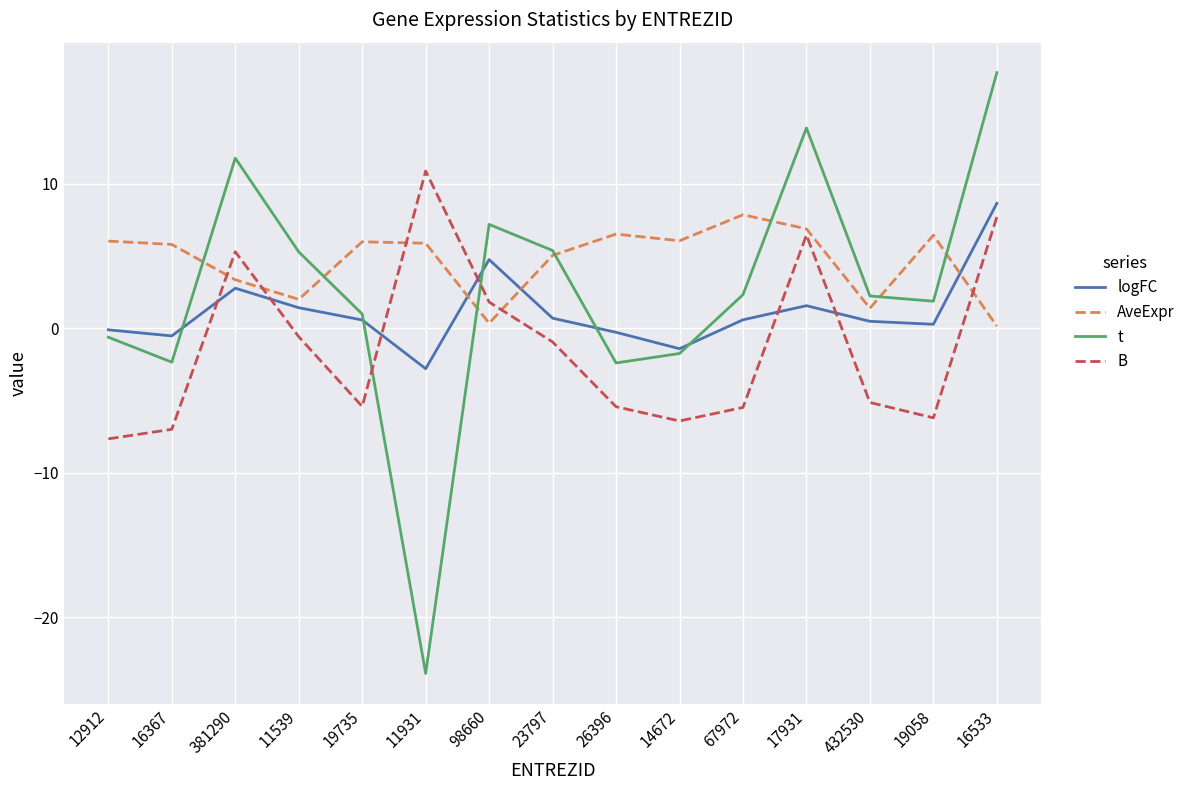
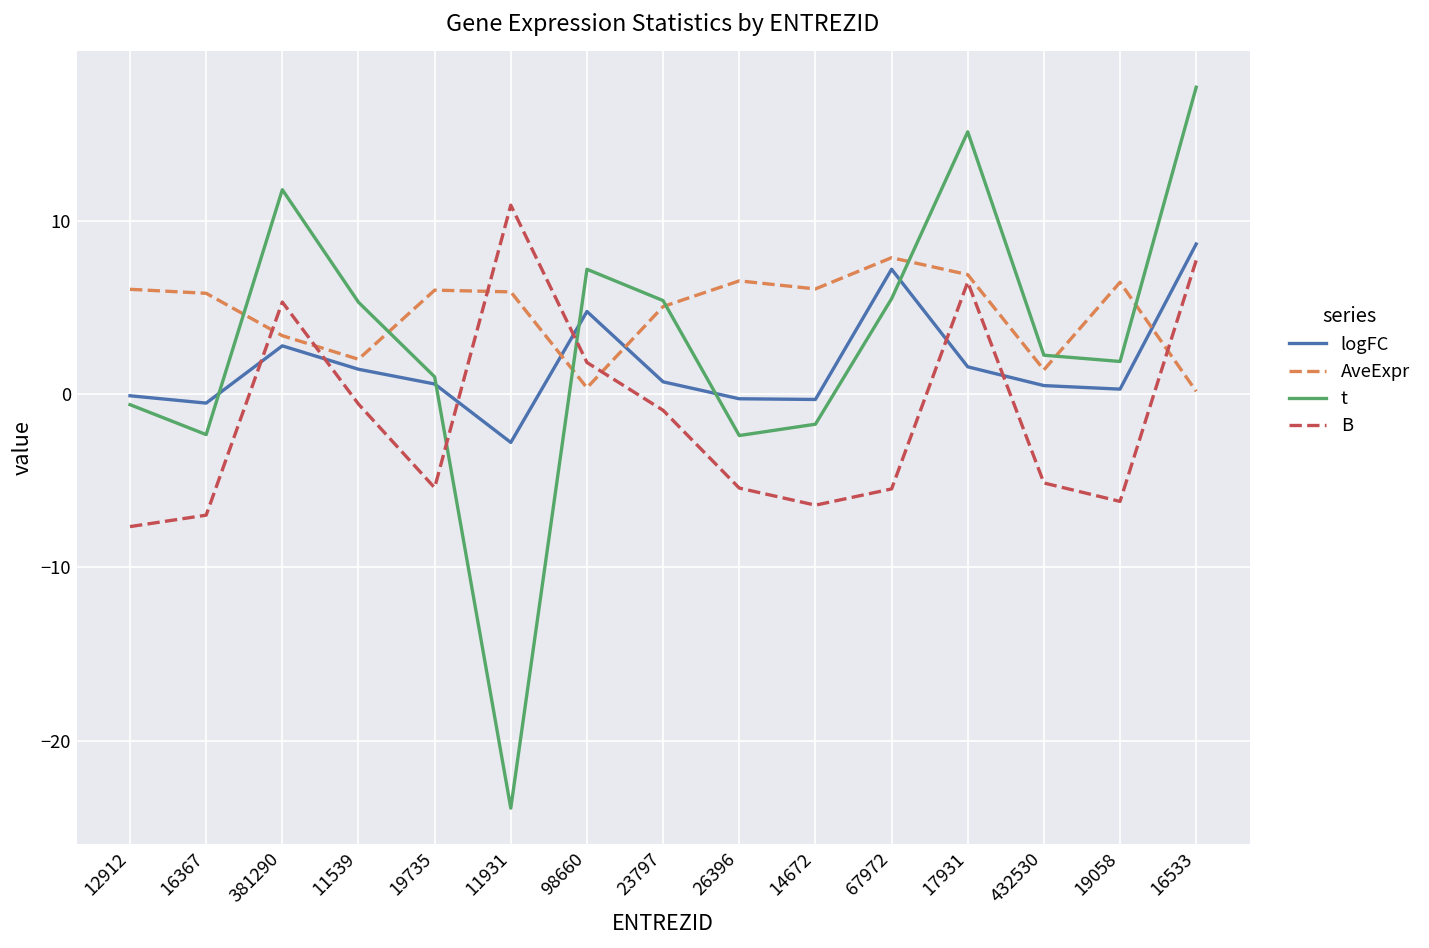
  {
    "logFC": {
      "12912": -0.1,
      "16367": -0.5,
      "381290": 2.8,
      "11539": 1.4,
      "19735": 0.6,
      "11931": -2.8,
      "98660": 4.8,
      "23797": 0.7,
      "26396": -0.3,
-     "14672": -1.4,
-     "67972": 0.6,
+     "14672": -0.3,
+     "67972": 7.2,
      "17931": 1.6,
      "432530": 0.5,
      "19058": 0.3,
      "16533": 8.7
    },
    "t": {
      "12912": -0.6,
      "16367": -2.3,
      "381290": 11.8,
      "11539": 5.3,
      "19735": 1.0,
      "11931": -23.9,
      "98660": 7.2,
      "23797": 5.4,
      "26396": -2.4,
      "14672": -1.7,
-     "67972": 2.3,
-     "17931": 13.9,
+     "67972": 5.5,
+     "17931": 15.1,
      "432530": 2.2,
      "19058": 1.9,
      "16533": 17.7
    }
  }
